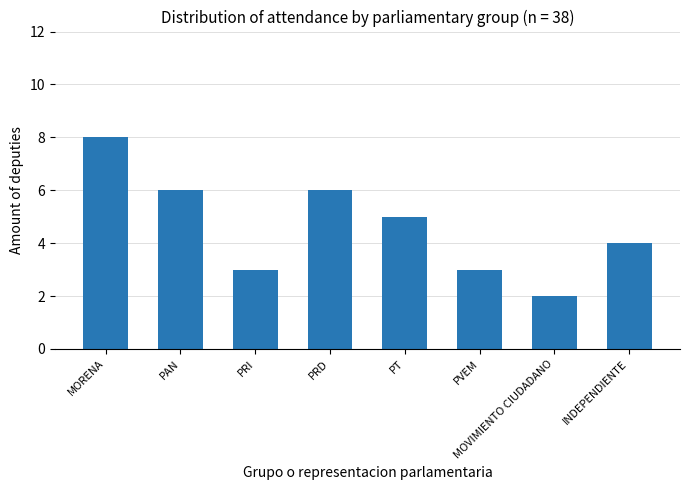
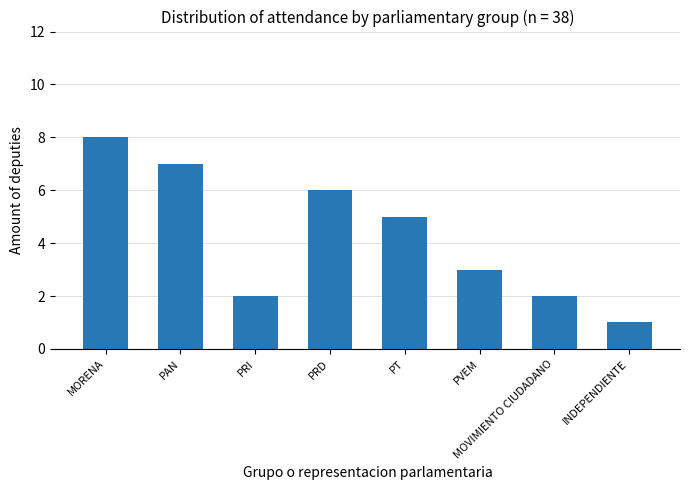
  {
    "MORENA": 8,
-   "PAN": 6,
-   "PRI": 3,
+   "PAN": 7,
+   "PRI": 2,
    "PRD": 6,
    "PT": 5,
    "PVEM": 3,
    "MOVIMIENTO CIUDADANO": 2,
-   "INDEPENDIENTE": 4
+   "INDEPENDIENTE": 1
  }
